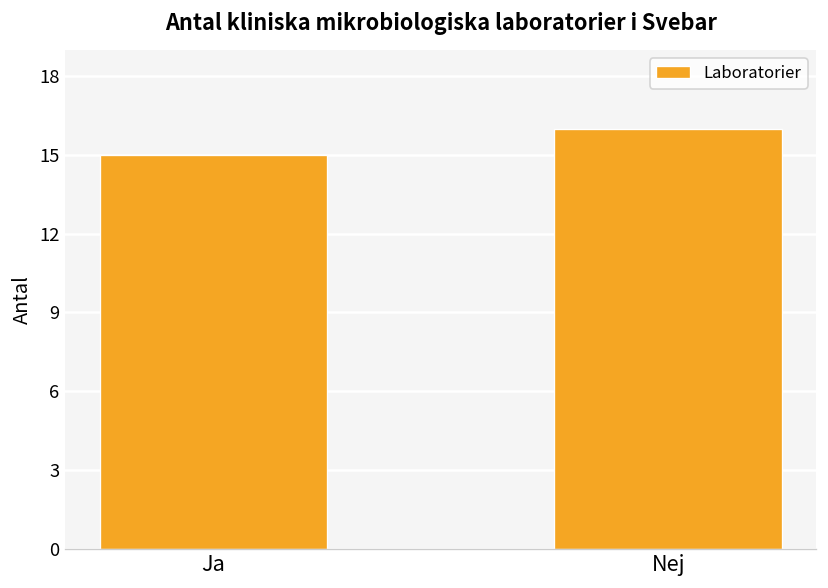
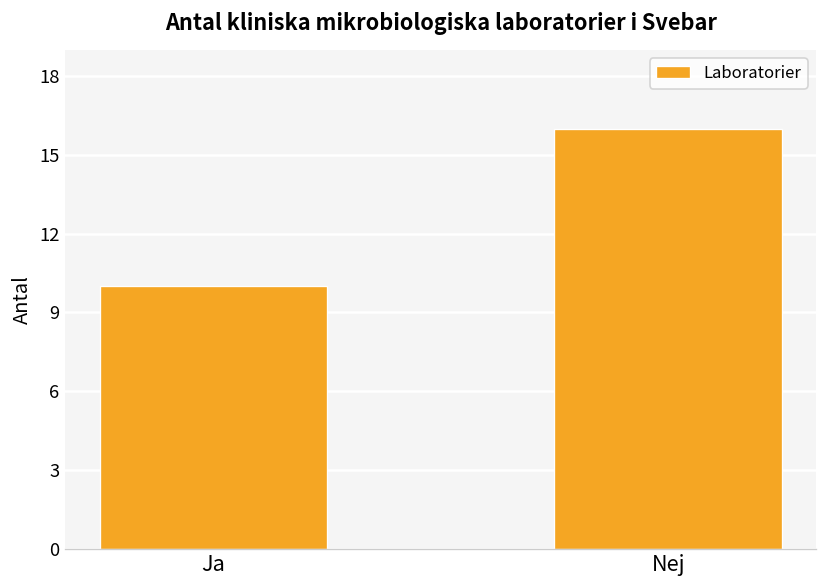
  {
-   "Ja": 15,
+   "Ja": 10,
    "Nej": 16
  }
